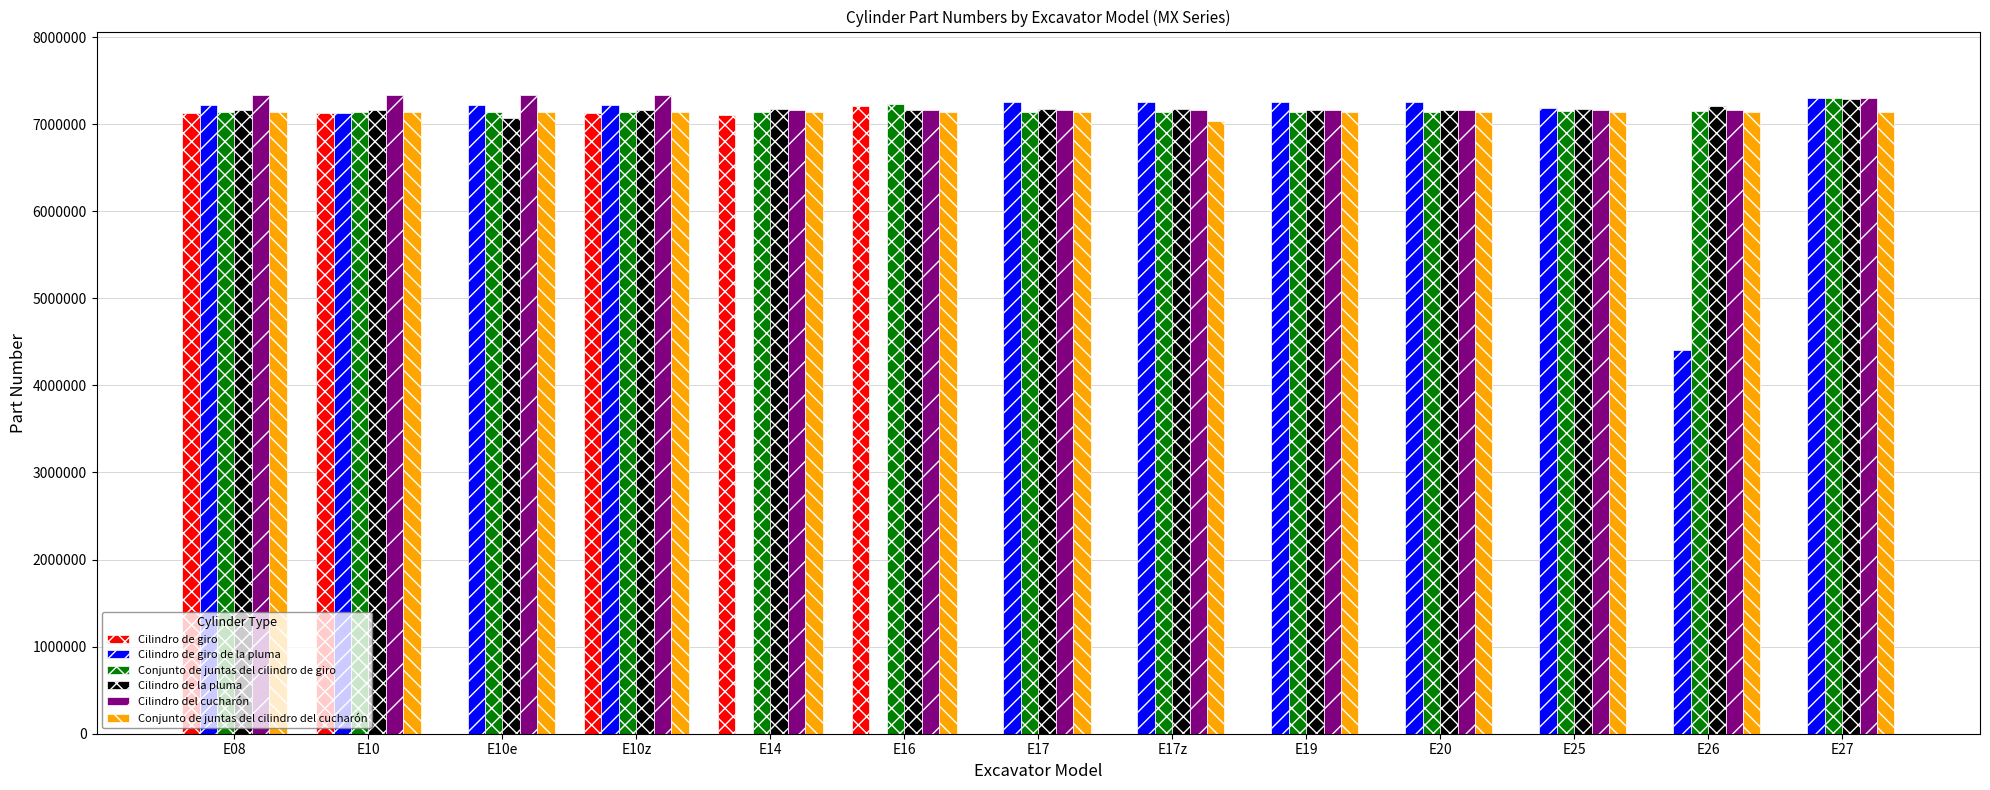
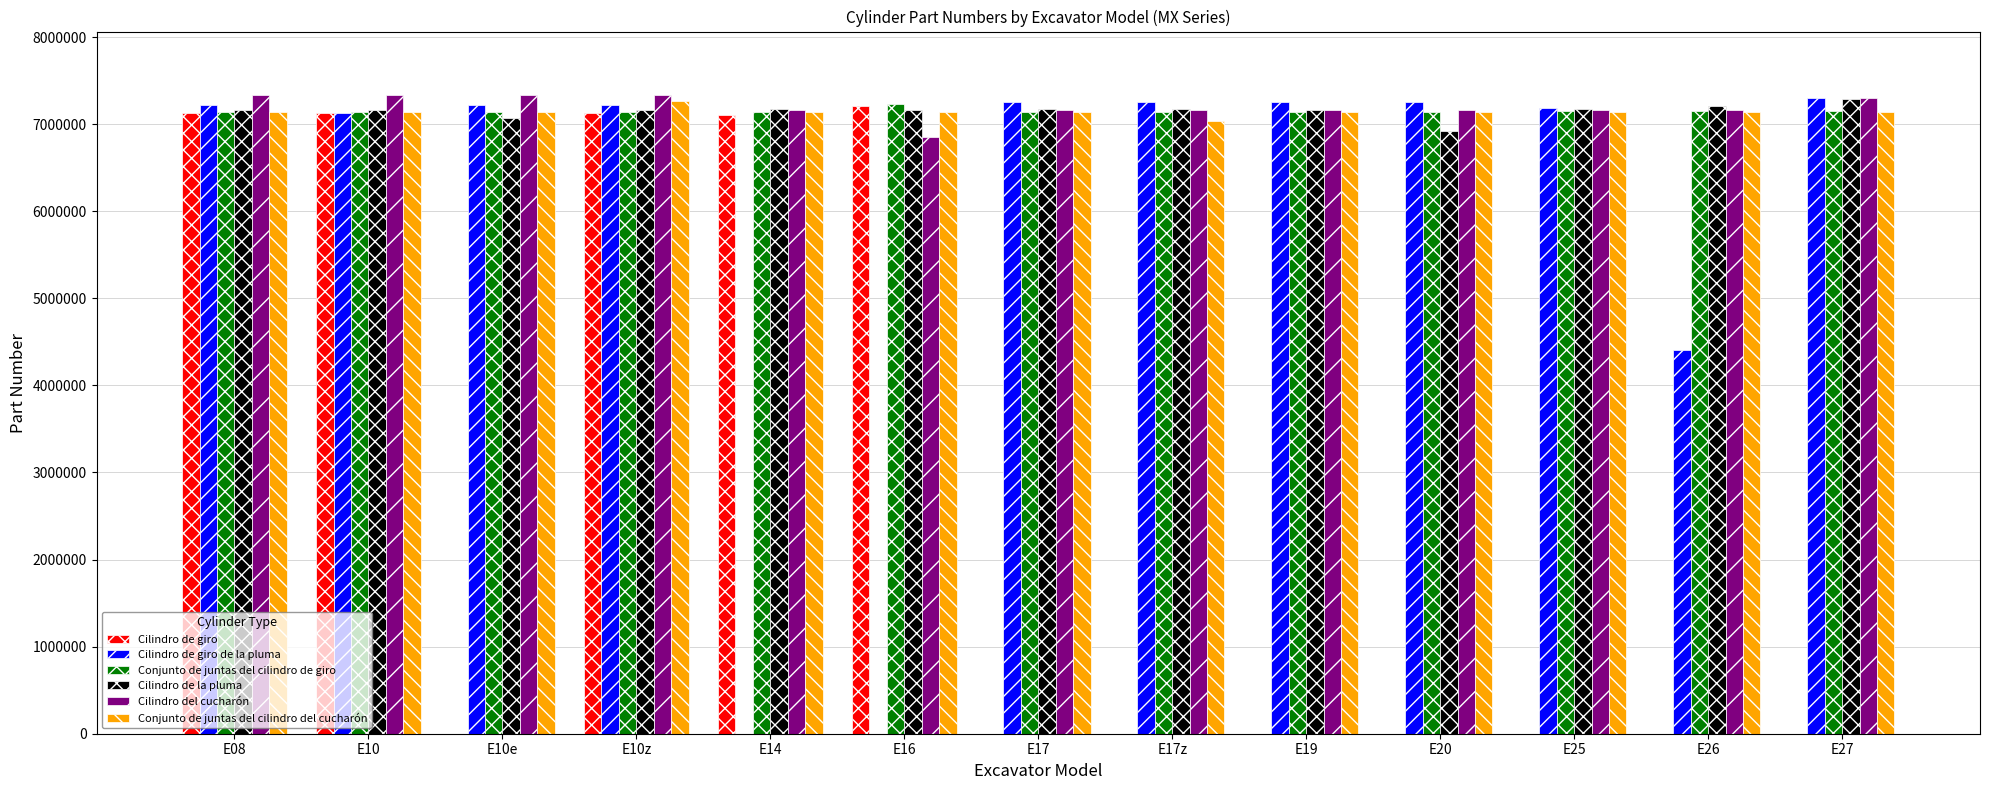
  {
    "Cilindro de giro": {
      "E08": 7100000,
      "E10": 7100000,
      "E10e": 0,
      "E10z": 7100000,
      "E14": 7100000,
      "E16": 7200000,
      "E17": 0,
      "E17z": 0,
      "E19": 0,
      "E20": 0,
      "E25": 0,
      "E26": 0,
      "E27": 0
    },
    "Cilindro de giro de la pluma": {
      "E08": 7200000,
      "E10": 7100000,
      "E10e": 7200000,
      "E10z": 7200000,
      "E14": 0,
      "E16": 0,
      "E17": 7300000,
      "E17z": 7300000,
      "E19": 7300000,
      "E20": 7300000,
      "E25": 7200000,
      "E26": 4400000,
      "E27": 7300000
    },
    "Conjunto de juntas del cilindro de giro": {
      "E08": 7100000,
      "E10": 7100000,
      "E10e": 7100000,
      "E10z": 7100000,
      "E14": 7100000,
      "E16": 7200000,
      "E17": 7100000,
      "E17z": 7100000,
      "E19": 7100000,
      "E20": 7100000,
      "E25": 7100000,
      "E26": 7100000,
-     "E27": 7300000
+     "E27": 7100000
    },
    "Cilindro de la pluma": {
      "E08": 7200000,
      "E10": 7200000,
      "E10e": 7100000,
      "E10z": 7200000,
      "E14": 7200000,
      "E16": 7200000,
      "E17": 7200000,
      "E17z": 7200000,
      "E19": 7200000,
-     "E20": 7200000,
+     "E20": 6900000,
      "E25": 7200000,
      "E26": 7200000,
      "E27": 7300000
    },
    "Cilindro del cucharón": {
      "E08": 7300000,
      "E10": 7300000,
      "E10e": 7300000,
      "E10z": 7300000,
      "E14": 7200000,
-     "E16": 7200000,
+     "E16": 6800000,
      "E17": 7200000,
      "E17z": 7200000,
      "E19": 7200000,
      "E20": 7200000,
      "E25": 7200000,
      "E26": 7200000,
      "E27": 7300000
    },
    "Conjunto de juntas del cilindro del cucharón": {
      "E08": 7100000,
      "E10": 7100000,
      "E10e": 7100000,
-     "E10z": 7100000,
+     "E10z": 7300000,
      "E14": 7100000,
      "E16": 7100000,
      "E17": 7100000,
      "E17z": 7000000,
      "E19": 7100000,
      "E20": 7100000,
      "E25": 7100000,
      "E26": 7100000,
      "E27": 7100000
    }
  }
